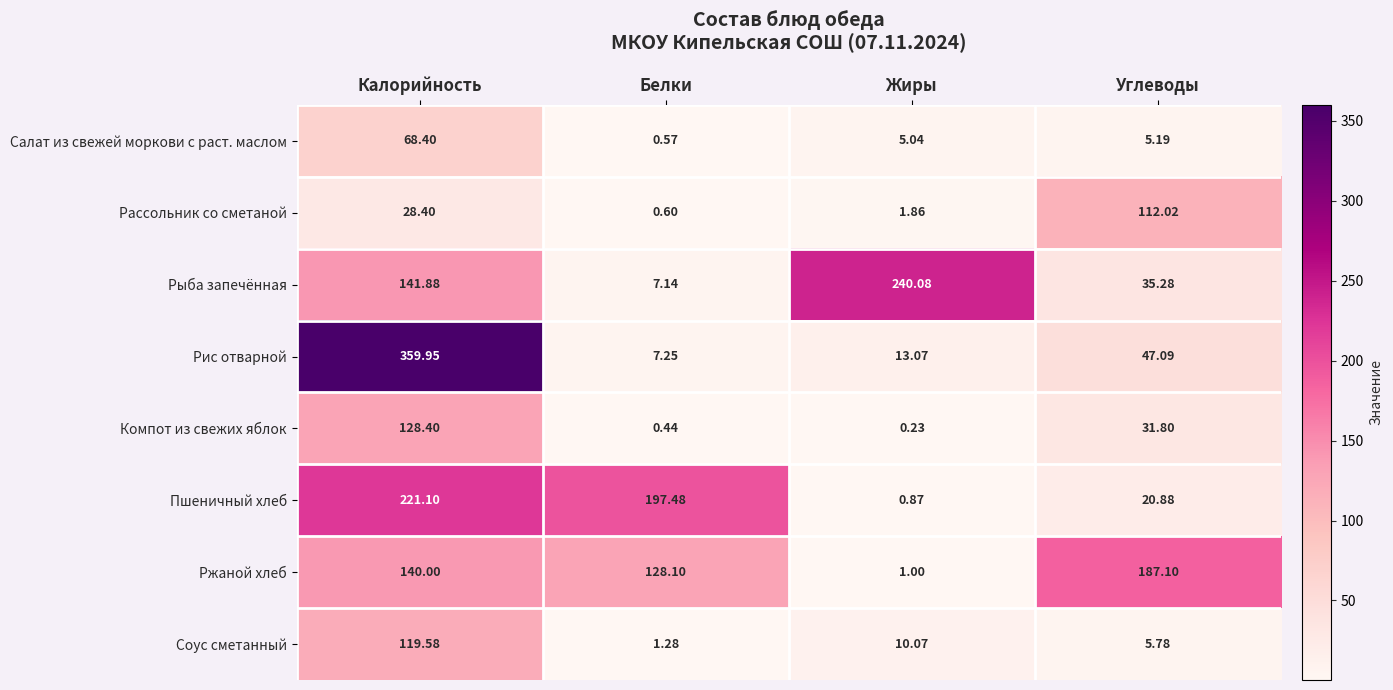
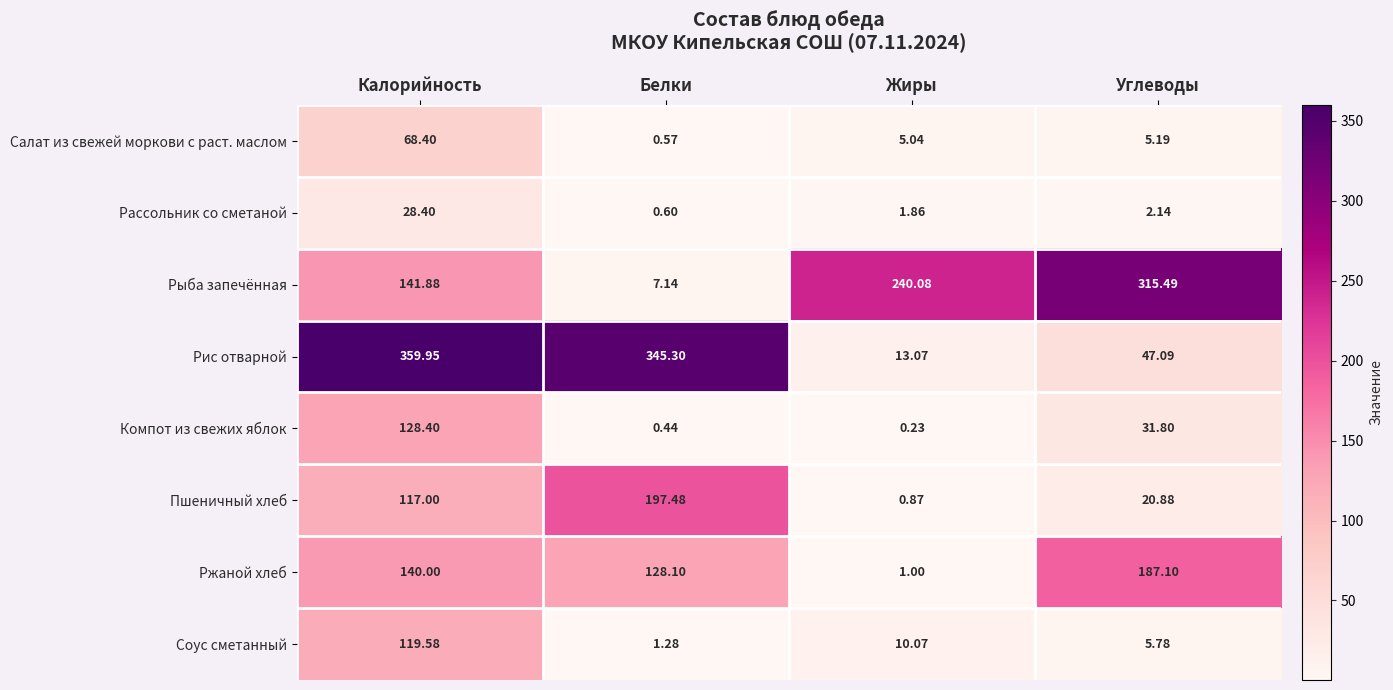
  {
    "Салат из свежей моркови с раст. маслом": {
      "Калорийность": 68.40,
      "Белки": 0.57,
      "Жиры": 5.04,
      "Углеводы": 5.19
    },
    "Рассольник со сметаной": {
      "Калорийность": 28.40,
      "Белки": 0.60,
      "Жиры": 1.86,
-     "Углеводы": 112.02
+     "Углеводы": 2.14
    },
    "Рыба запечённая": {
      "Калорийность": 141.88,
      "Белки": 7.14,
      "Жиры": 240.08,
-     "Углеводы": 35.28
+     "Углеводы": 315.49
    },
    "Рис отварной": {
      "Калорийность": 359.95,
-     "Белки": 7.25,
+     "Белки": 345.30,
      "Жиры": 13.07,
      "Углеводы": 47.09
    },
    "Компот из свежих яблок": {
      "Калорийность": 128.40,
      "Белки": 0.44,
      "Жиры": 0.23,
      "Углеводы": 31.80
    },
    "Пшеничный хлеб": {
-     "Калорийность": 221.10,
+     "Калорийность": 117.00,
      "Белки": 197.48,
      "Жиры": 0.87,
      "Углеводы": 20.88
    },
    "Ржаной хлеб": {
      "Калорийность": 140.00,
      "Белки": 128.10,
      "Жиры": 1.00,
      "Углеводы": 187.10
    },
    "Соус сметанный": {
      "Калорийность": 119.58,
      "Белки": 1.28,
      "Жиры": 10.07,
      "Углеводы": 5.78
    }
  }
